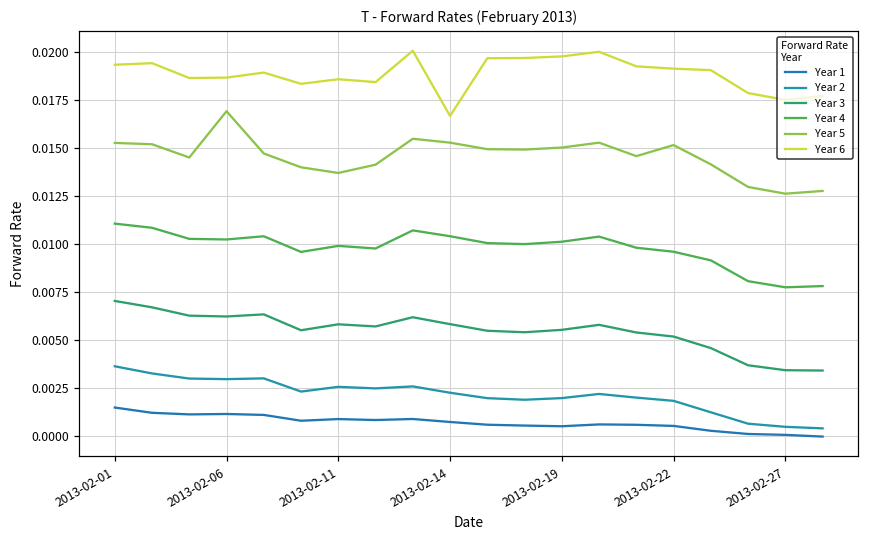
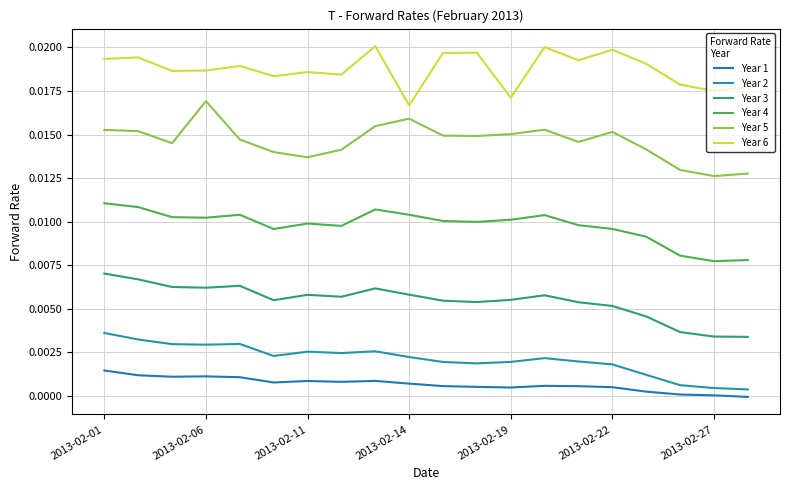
  {
    "Year 5": {
      "2013-02-01": 0.0153,
      "2013-02-06": 0.0169,
      "2013-02-11": 0.0137,
-     "2013-02-14": 0.0153,
+     "2013-02-14": 0.0159,
      "2013-02-19": 0.0150,
      "2013-02-22": 0.0152,
      "2013-02-27": 0.0126
    },
    "Year 6": {
      "2013-02-01": 0.0193,
      "2013-02-06": 0.0187,
      "2013-02-11": 0.0186,
      "2013-02-14": 0.0167,
-     "2013-02-19": 0.0198,
-     "2013-02-22": 0.0191
+     "2013-02-19": 0.0171,
+     "2013-02-22": 0.0199
    }
  }
